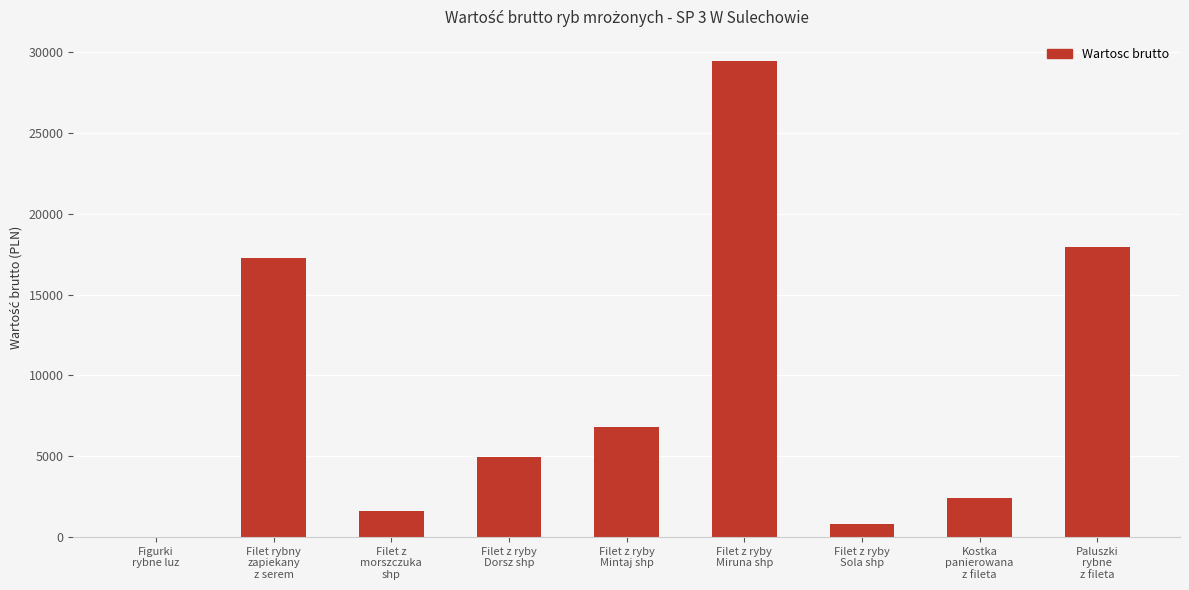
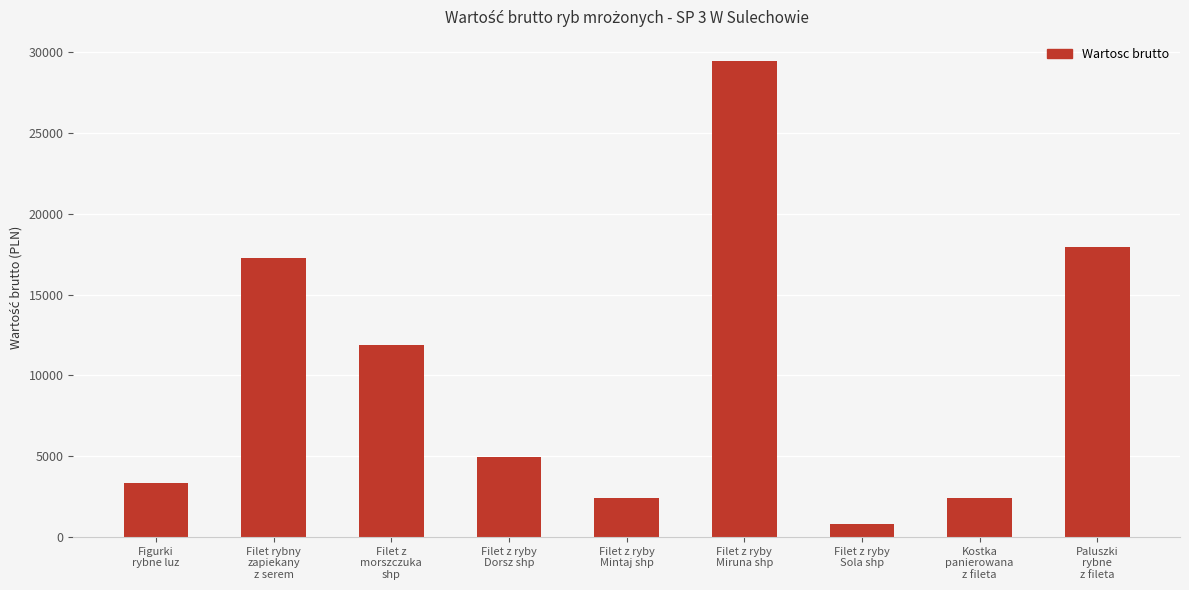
  {
-   "Figurki rybne luz": 0,
+   "Figurki rybne luz": 3300,
    "Filet rybny zapiekany z serem": 17300,
-   "Filet z morszczuka shp": 1600,
+   "Filet z morszczuka shp": 11900,
    "Filet z ryby Dorsz shp": 5000,
-   "Filet z ryby Mintaj shp": 6800,
+   "Filet z ryby Mintaj shp": 2400,
    "Filet z ryby Miruna shp": 29500,
    "Filet z ryby Sola shp": 800,
    "Kostka panierowana z fileta": 2400,
    "Paluszki rybne z fileta": 17900
  }
